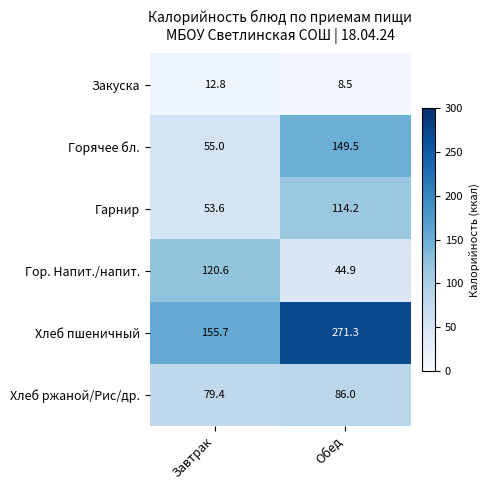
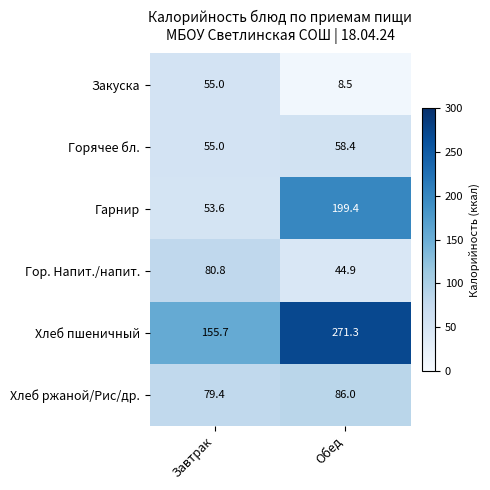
  {
    "Закуска": {
-     "Завтрак": 12.8,
+     "Завтрак": 55.0,
      "Обед": 8.5
    },
    "Горячее бл.": {
      "Завтрак": 55.0,
-     "Обед": 149.5
+     "Обед": 58.4
    },
    "Гарнир": {
      "Завтрак": 53.6,
-     "Обед": 114.2
+     "Обед": 199.4
    },
    "Гор. Напит./напит.": {
-     "Завтрак": 120.6,
+     "Завтрак": 80.8,
      "Обед": 44.9
    },
    "Хлеб пшеничный": {
      "Завтрак": 155.7,
      "Обед": 271.3
    },
    "Хлеб ржаной/Рис/др.": {
      "Завтрак": 79.4,
      "Обед": 86.0
    }
  }
